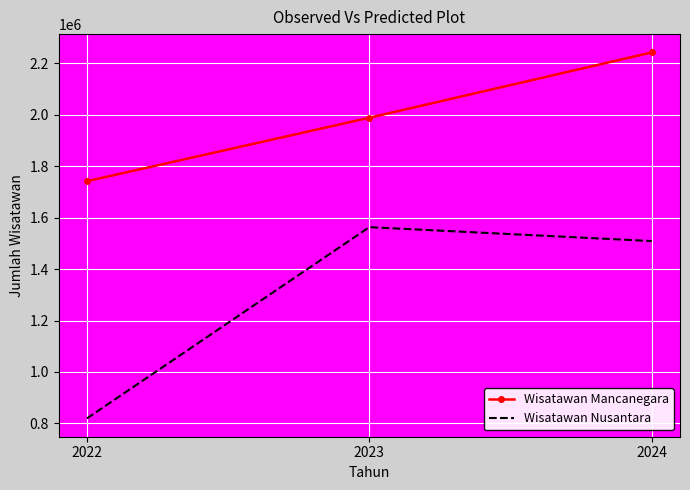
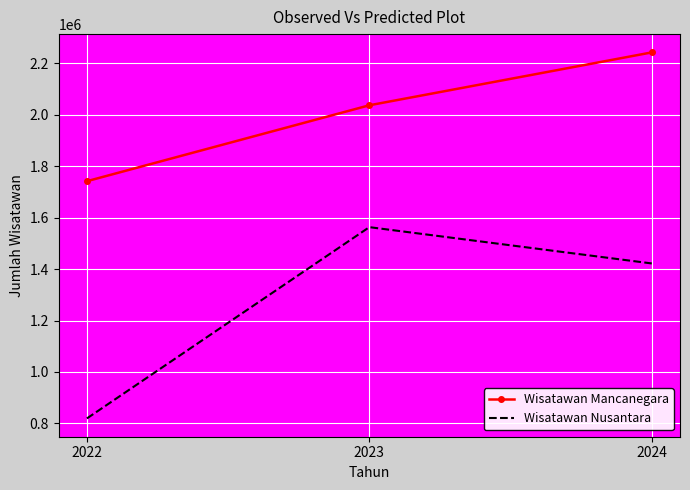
  {
    "Wisatawan Mancanegara": {
      "2022": 1740000,
-     "2023": 1990000,
+     "2023": 2040000,
      "2024": 2240000
    },
    "Wisatawan Nusantara": {
      "2022": 820000,
      "2023": 1560000,
-     "2024": 1510000
+     "2024": 1420000
    }
  }
